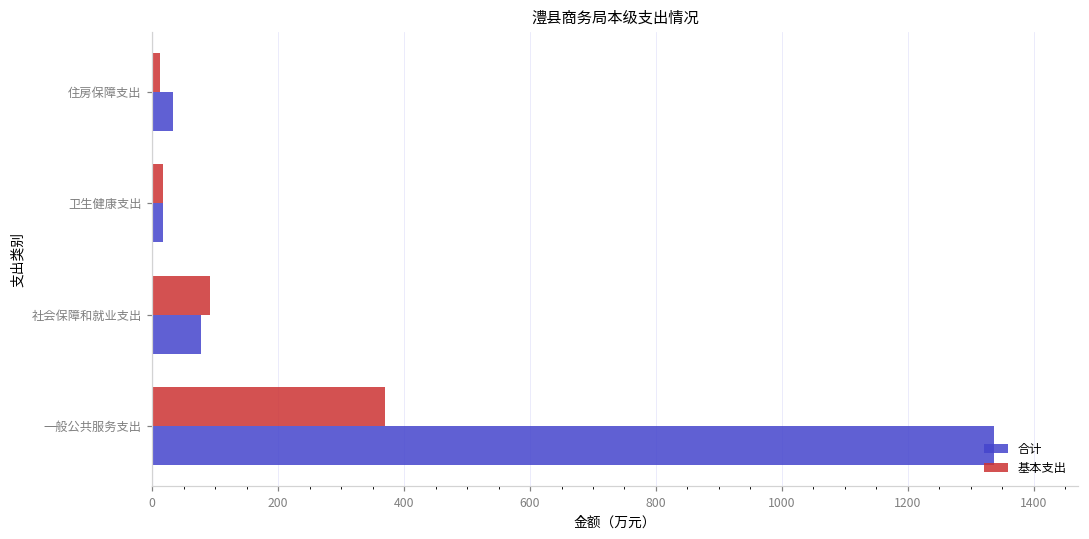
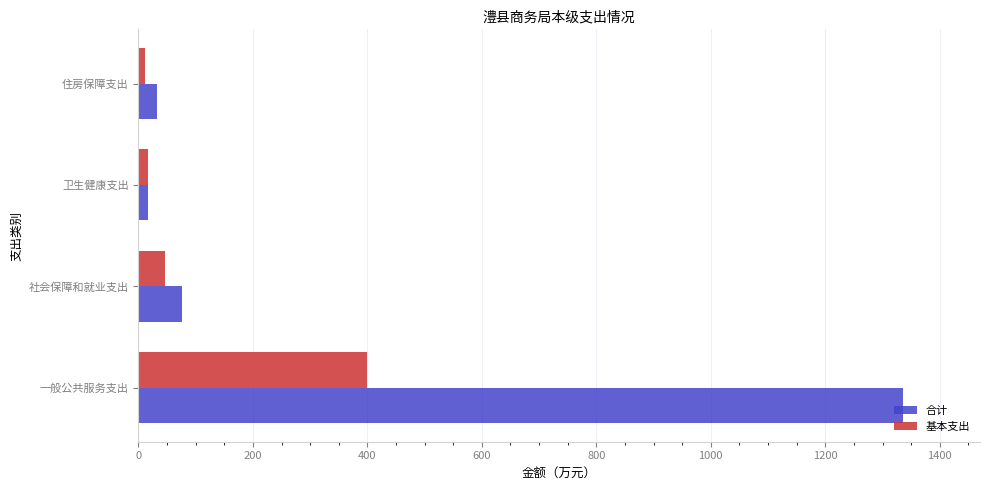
  {
    "合计": {
      "住房保障支出": 30,
      "卫生健康支出": 20,
      "社会保障和就业支出": 80,
      "一般公共服务支出": 1340
    },
    "基本支出": {
      "住房保障支出": 10,
      "卫生健康支出": 20,
-     "社会保障和就业支出": 90,
-     "一般公共服务支出": 370
+     "社会保障和就业支出": 50,
+     "一般公共服务支出": 400
    }
  }
